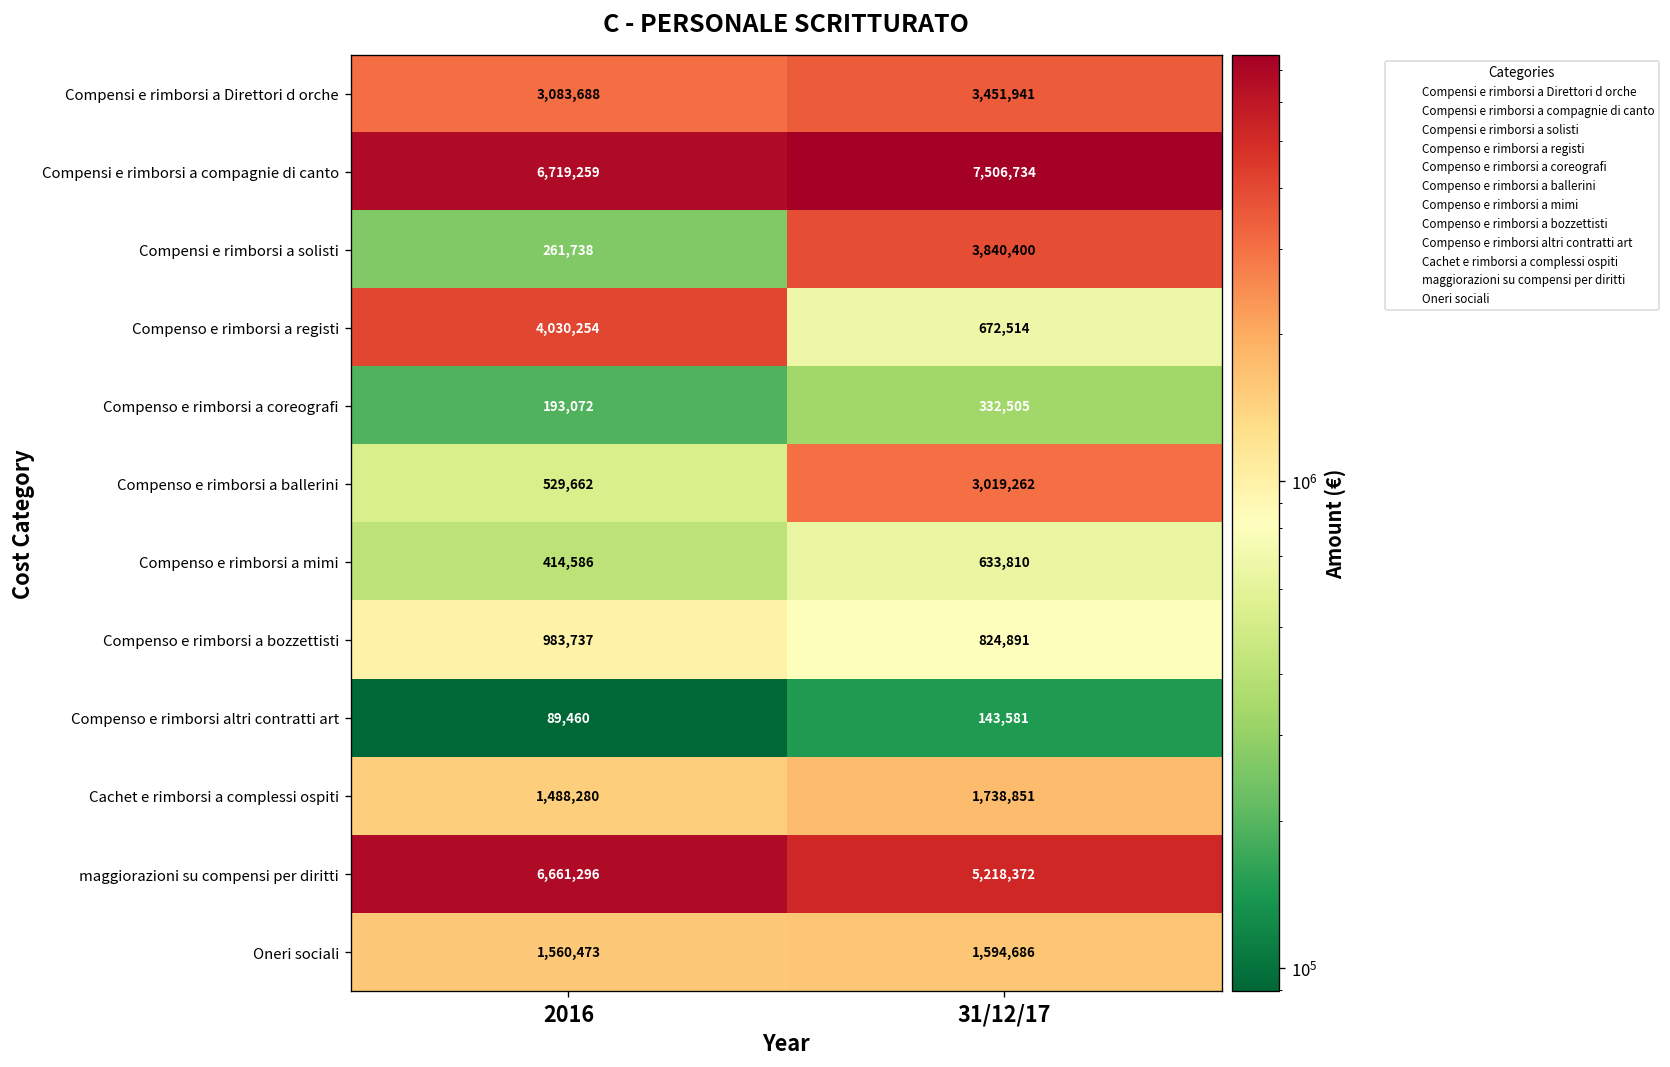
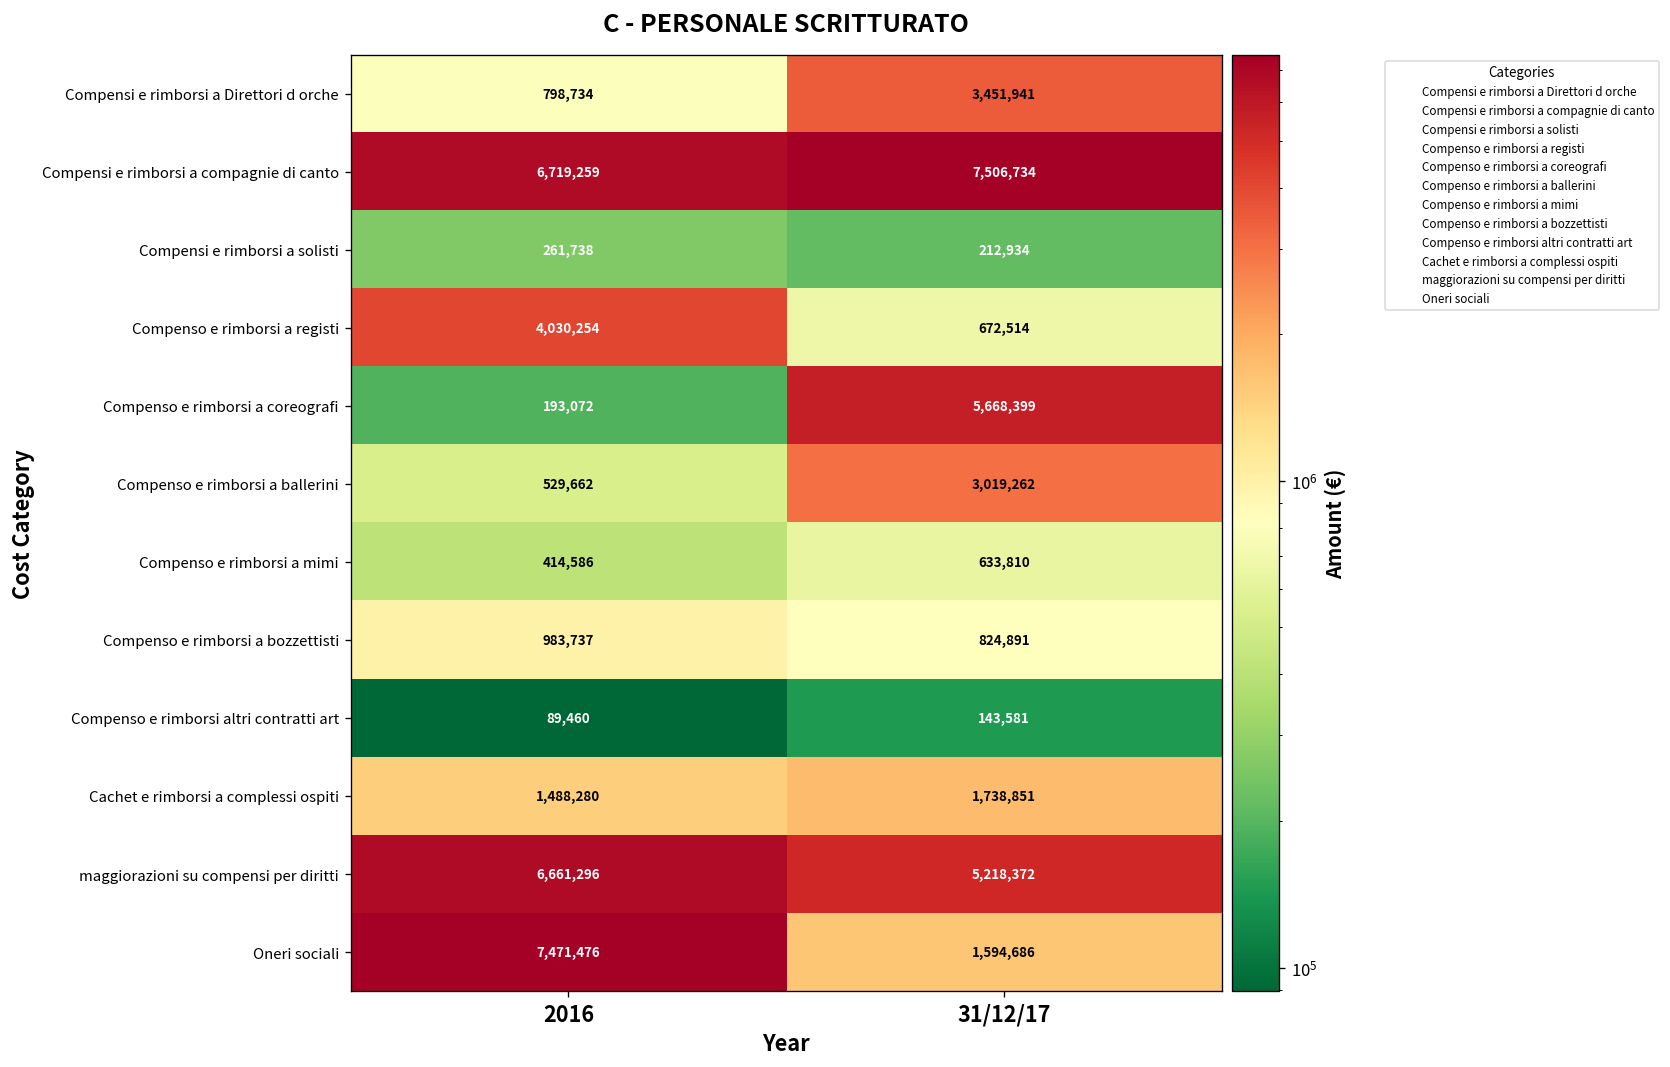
  {
    "Compensi e rimborsi a Direttori d orche": {
-     "2016": "3,083,688",
+     "2016": "798,734",
      "31/12/17": "3,451,941"
    },
    "Compensi e rimborsi a compagnie di canto": {
      "2016": "6,719,259",
      "31/12/17": "7,506,734"
    },
    "Compensi e rimborsi a solisti": {
      "2016": "261,738",
-     "31/12/17": "3,840,400"
+     "31/12/17": "212,934"
    },
    "Compenso e rimborsi a registi": {
      "2016": "4,030,254",
      "31/12/17": "672,514"
    },
    "Compenso e rimborsi a coreografi": {
      "2016": "193,072",
-     "31/12/17": "332,505"
+     "31/12/17": "5,668,399"
    },
    "Compenso e rimborsi a ballerini": {
      "2016": "529,662",
      "31/12/17": "3,019,262"
    },
    "Compenso e rimborsi a mimi": {
      "2016": "414,586",
      "31/12/17": "633,810"
    },
    "Compenso e rimborsi a bozzettisti": {
      "2016": "983,737",
      "31/12/17": "824,891"
    },
    "Compenso e rimborsi altri contratti art": {
      "2016": "89,460",
      "31/12/17": "143,581"
    },
    "Cachet e rimborsi a complessi ospiti": {
      "2016": "1,488,280",
      "31/12/17": "1,738,851"
    },
    "maggiorazioni su compensi per diritti": {
      "2016": "6,661,296",
      "31/12/17": "5,218,372"
    },
    "Oneri sociali": {
-     "2016": "1,560,473",
+     "2016": "7,471,476",
      "31/12/17": "1,594,686"
    }
  }
